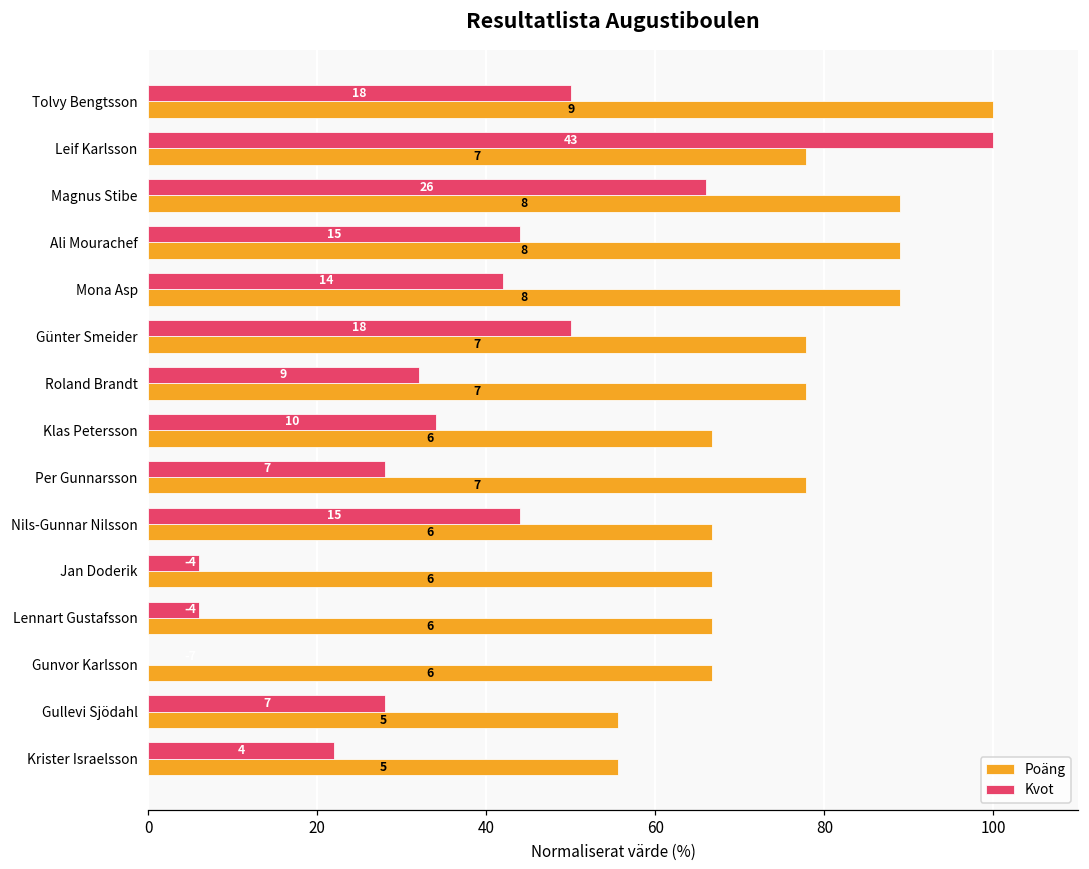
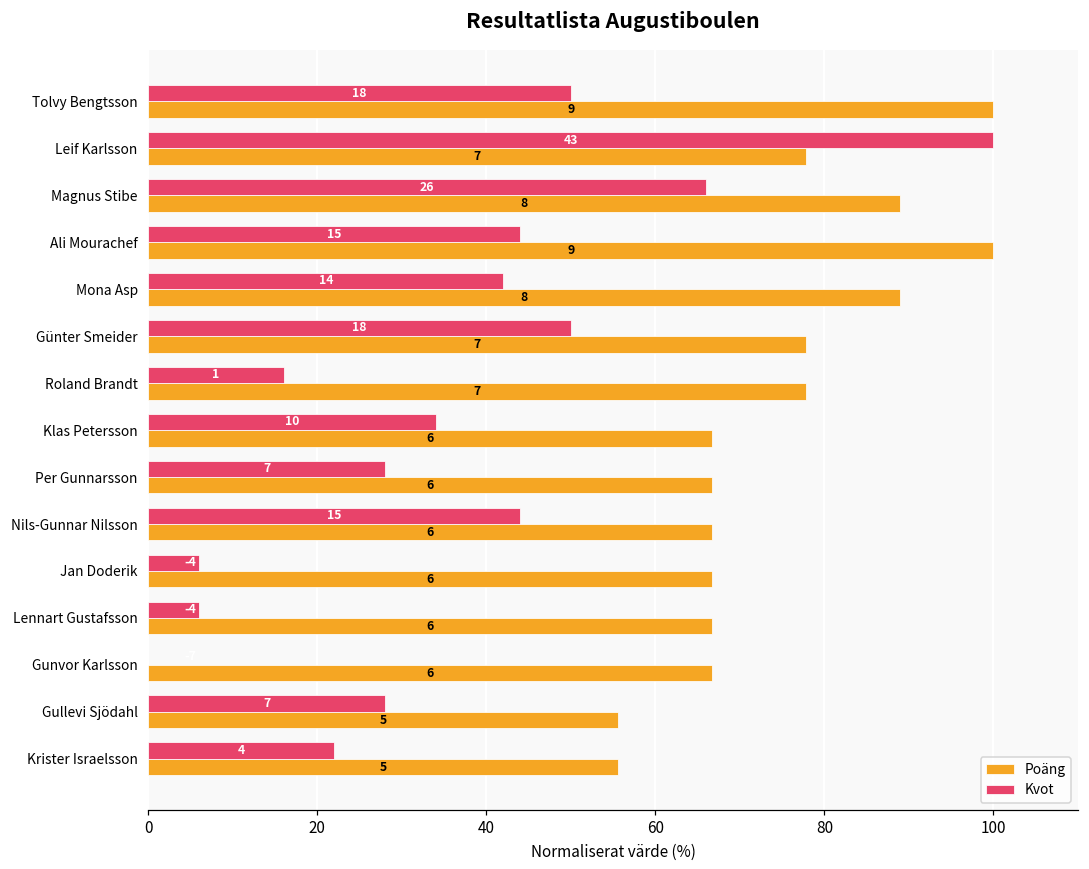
  {
    "Poäng": {
-     "Ali Mourachef": 8,
-     "Per Gunnarsson": 7
+     "Ali Mourachef": 9,
+     "Per Gunnarsson": 6
    },
    "Kvot": {
-     "Roland Brandt": 9
+     "Roland Brandt": 1
    }
  }
